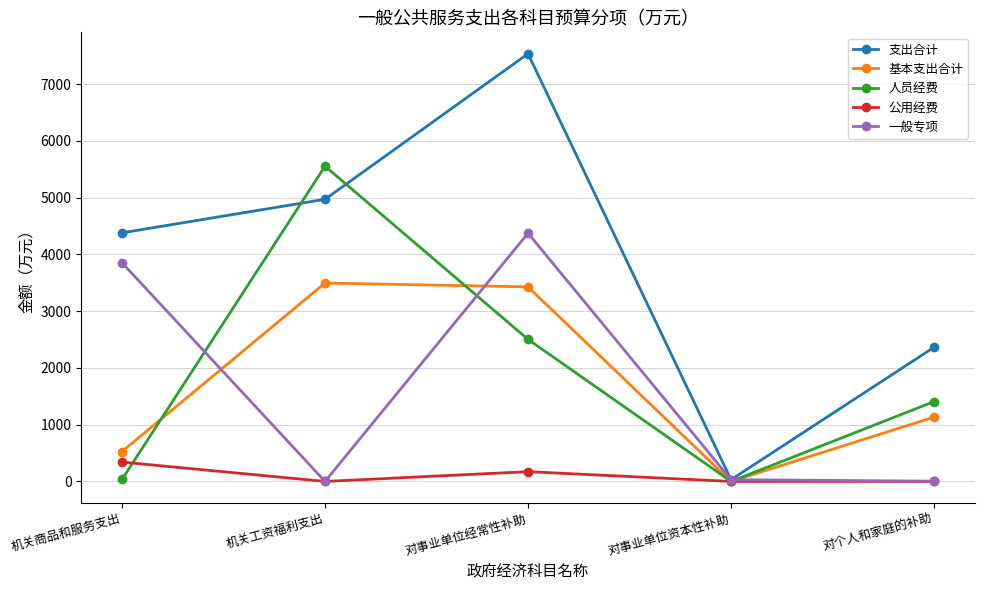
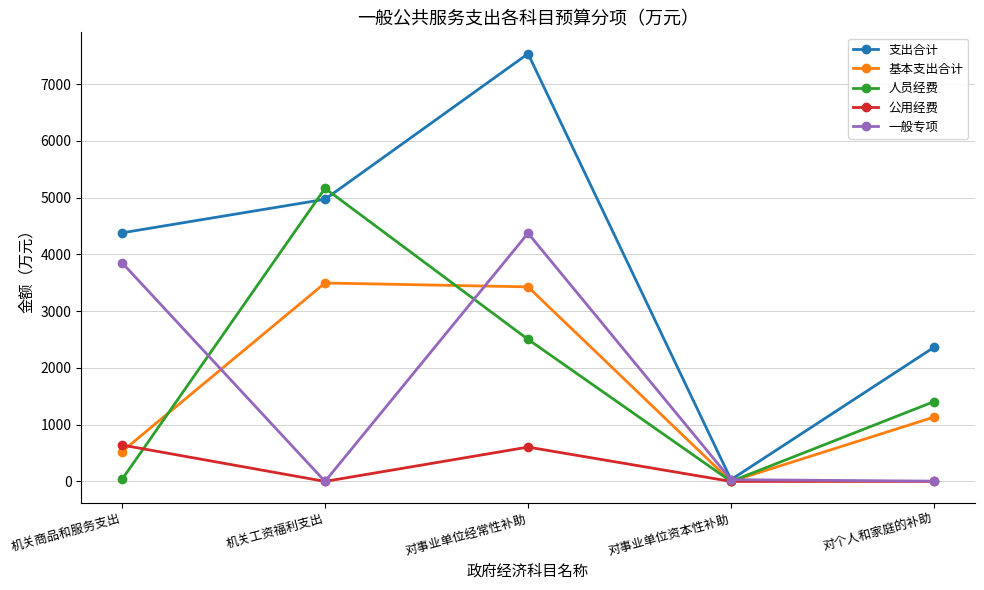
  {
    "支出合计": {
      "机关商品和服务支出": 4400,
      "机关工资福利支出": 5000,
      "对事业单位经常性补助": 7500,
      "对个人和家庭的补助": 2400
    },
    "基本支出合计": {
      "机关商品和服务支出": 500,
      "机关工资福利支出": 3500,
      "对事业单位经常性补助": 3400,
      "对个人和家庭的补助": 1100
    },
    "人员经费": {
      "机关商品和服务支出": 0,
-     "机关工资福利支出": 5600,
+     "机关工资福利支出": 5200,
      "对事业单位经常性补助": 2500,
      "对个人和家庭的补助": 1400
    },
    "公用经费": {
-     "机关商品和服务支出": 300,
-     "对事业单位经常性补助": 200
+     "机关商品和服务支出": 600,
+     "对事业单位经常性补助": 600
    },
    "一般专项": {
      "机关商品和服务支出": 3900,
      "对事业单位经常性补助": 4400
    }
  }
